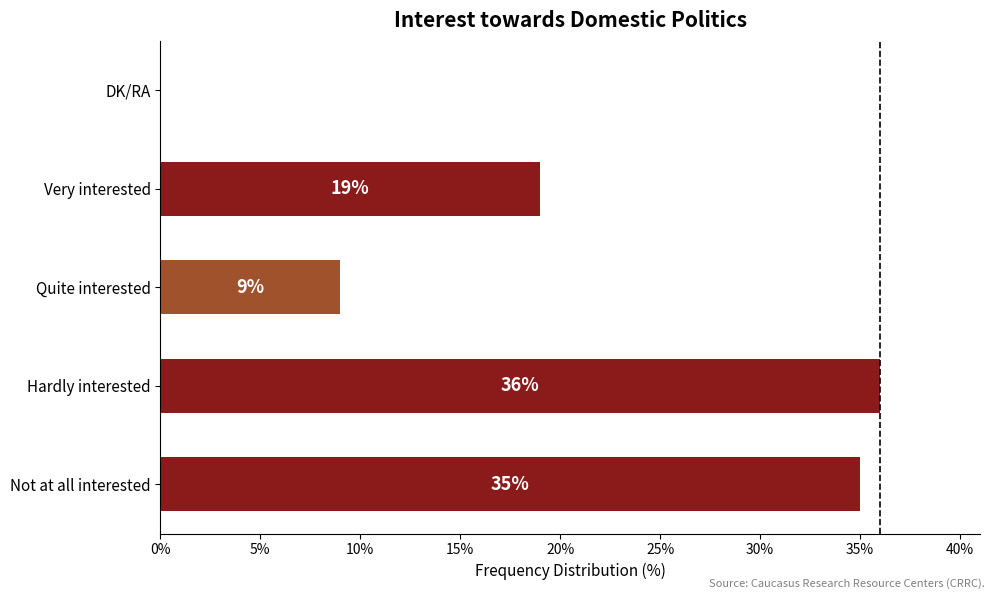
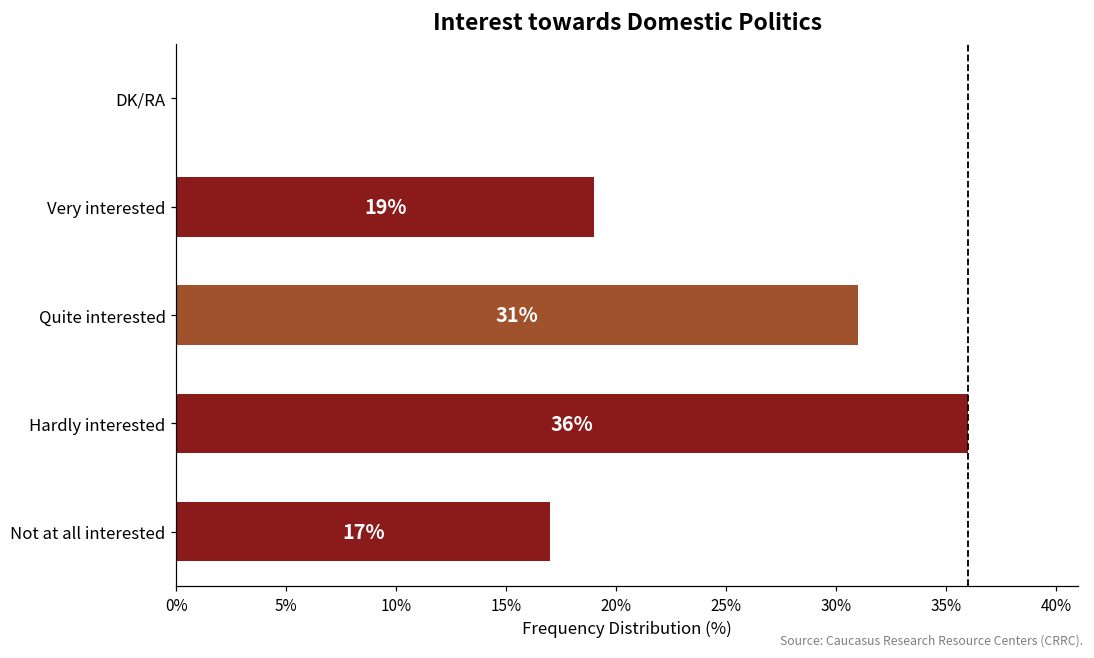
  {
    "Very interested": "19%",
-   "Quite interested": "9%",
+   "Quite interested": "31%",
    "Hardly interested": "36%",
-   "Not at all interested": "35%"
+   "Not at all interested": "17%"
  }
